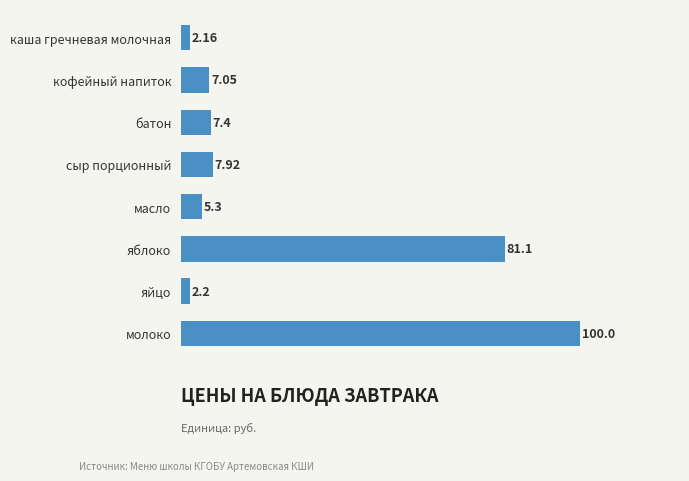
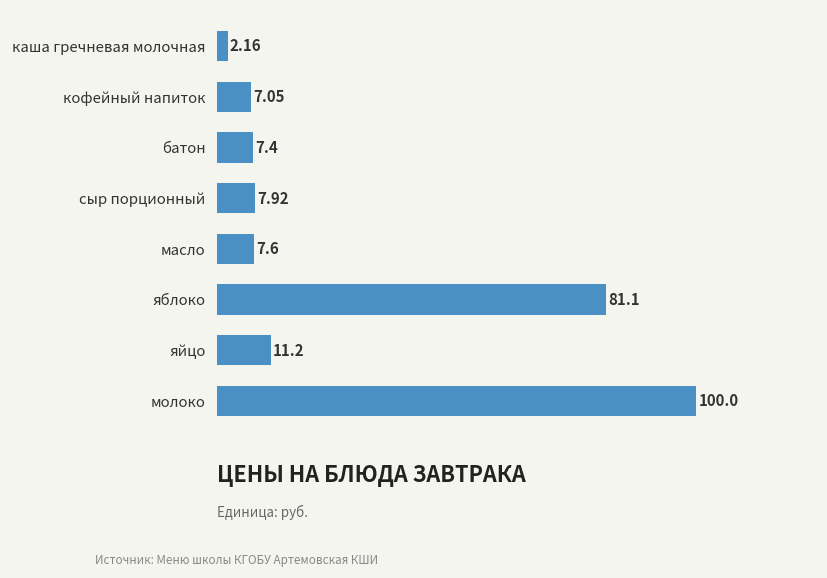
  {
    "каша гречневая молочная": 2.16,
    "кофейный напиток": 7.05,
    "батон": 7.4,
    "сыр порционный": 7.92,
-   "масло": 5.3,
+   "масло": 7.6,
    "яблоко": 81.1,
-   "яйцо": 2.2,
+   "яйцо": 11.2,
    "молоко": 100.0
  }
